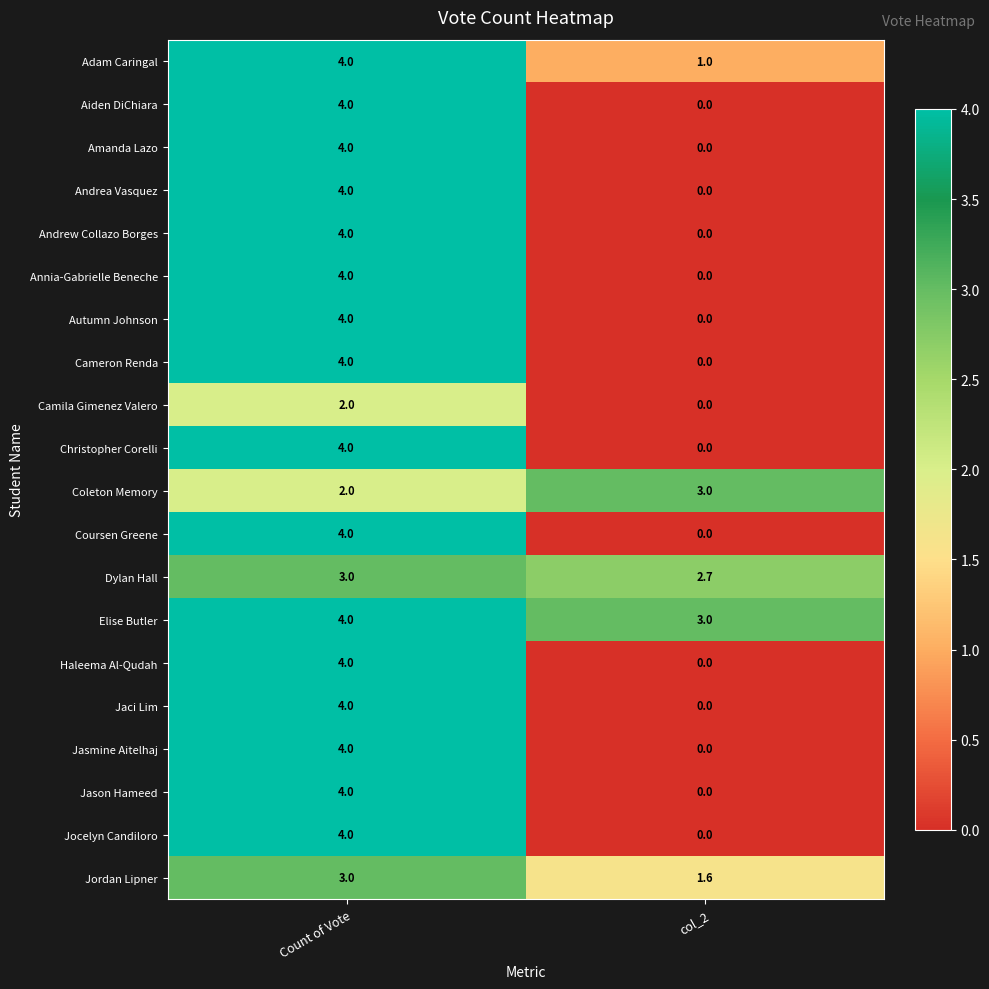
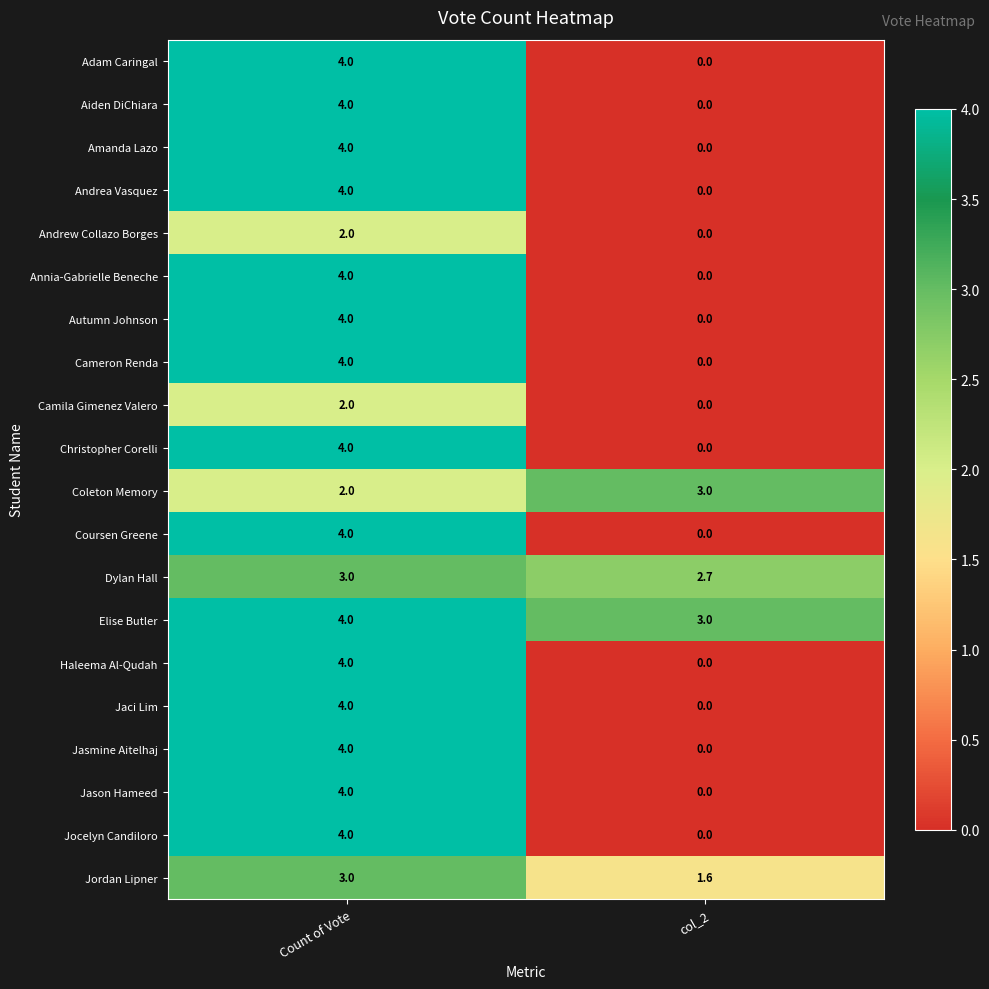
  {
    "Adam Caringal": {
      "Count of Vote": 4.0,
-     "col_2": 1.0
+     "col_2": 0.0
    },
    "Aiden DiChiara": {
      "Count of Vote": 4.0,
      "col_2": 0.0
    },
    "Amanda Lazo": {
      "Count of Vote": 4.0,
      "col_2": 0.0
    },
    "Andrea Vasquez": {
      "Count of Vote": 4.0,
      "col_2": 0.0
    },
    "Andrew Collazo Borges": {
-     "Count of Vote": 4.0,
+     "Count of Vote": 2.0,
      "col_2": 0.0
    },
    "Annia-Gabrielle Beneche": {
      "Count of Vote": 4.0,
      "col_2": 0.0
    },
    "Autumn Johnson": {
      "Count of Vote": 4.0,
      "col_2": 0.0
    },
    "Cameron Renda": {
      "Count of Vote": 4.0,
      "col_2": 0.0
    },
    "Camila Gimenez Valero": {
      "Count of Vote": 2.0,
      "col_2": 0.0
    },
    "Christopher Corelli": {
      "Count of Vote": 4.0,
      "col_2": 0.0
    },
    "Coleton Memory": {
      "Count of Vote": 2.0,
      "col_2": 3.0
    },
    "Coursen Greene": {
      "Count of Vote": 4.0,
      "col_2": 0.0
    },
    "Dylan Hall": {
      "Count of Vote": 3.0,
      "col_2": 2.7
    },
    "Elise Butler": {
      "Count of Vote": 4.0,
      "col_2": 3.0
    },
    "Haleema Al-Qudah": {
      "Count of Vote": 4.0,
      "col_2": 0.0
    },
    "Jaci Lim": {
      "Count of Vote": 4.0,
      "col_2": 0.0
    },
    "Jasmine Aitelhaj": {
      "Count of Vote": 4.0,
      "col_2": 0.0
    },
    "Jason Hameed": {
      "Count of Vote": 4.0,
      "col_2": 0.0
    },
    "Jocelyn Candiloro": {
      "Count of Vote": 4.0,
      "col_2": 0.0
    },
    "Jordan Lipner": {
      "Count of Vote": 3.0,
      "col_2": 1.6
    }
  }
